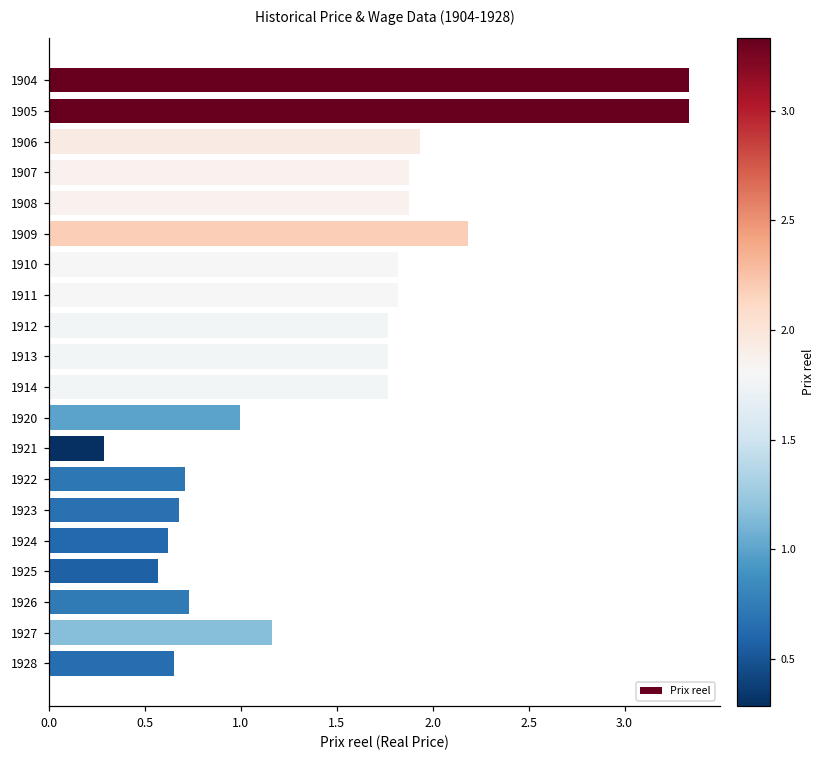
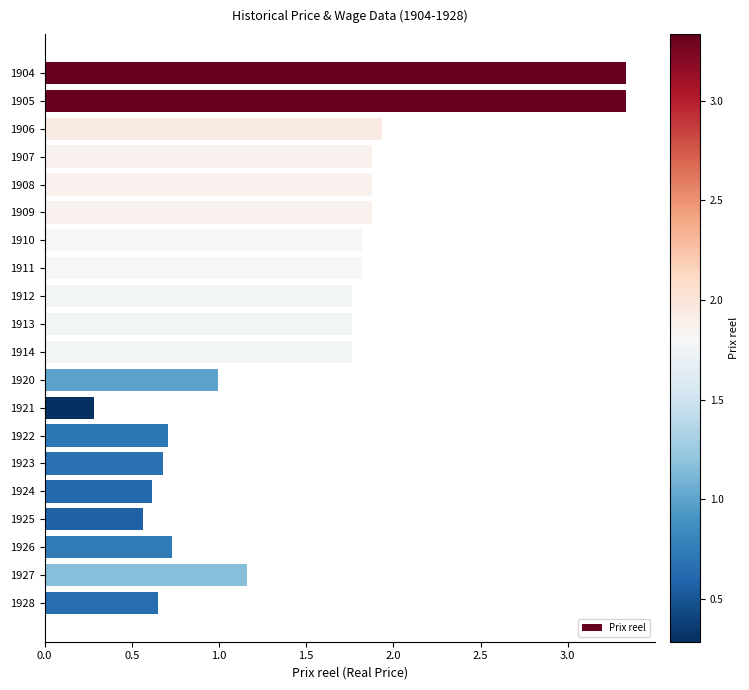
  {
    "1904": 3.33,
    "1905": 3.33,
    "1906": 1.94,
    "1907": 1.88,
    "1908": 1.88,
-   "1909": 2.18,
+   "1909": 1.88,
    "1910": 1.82,
    "1911": 1.82,
    "1912": 1.76,
    "1913": 1.76,
    "1914": 1.76,
    "1920": 0.99,
    "1921": 0.29,
    "1922": 0.71,
    "1923": 0.68,
    "1924": 0.62,
    "1925": 0.57,
    "1926": 0.73,
    "1927": 1.16,
    "1928": 0.65
  }
